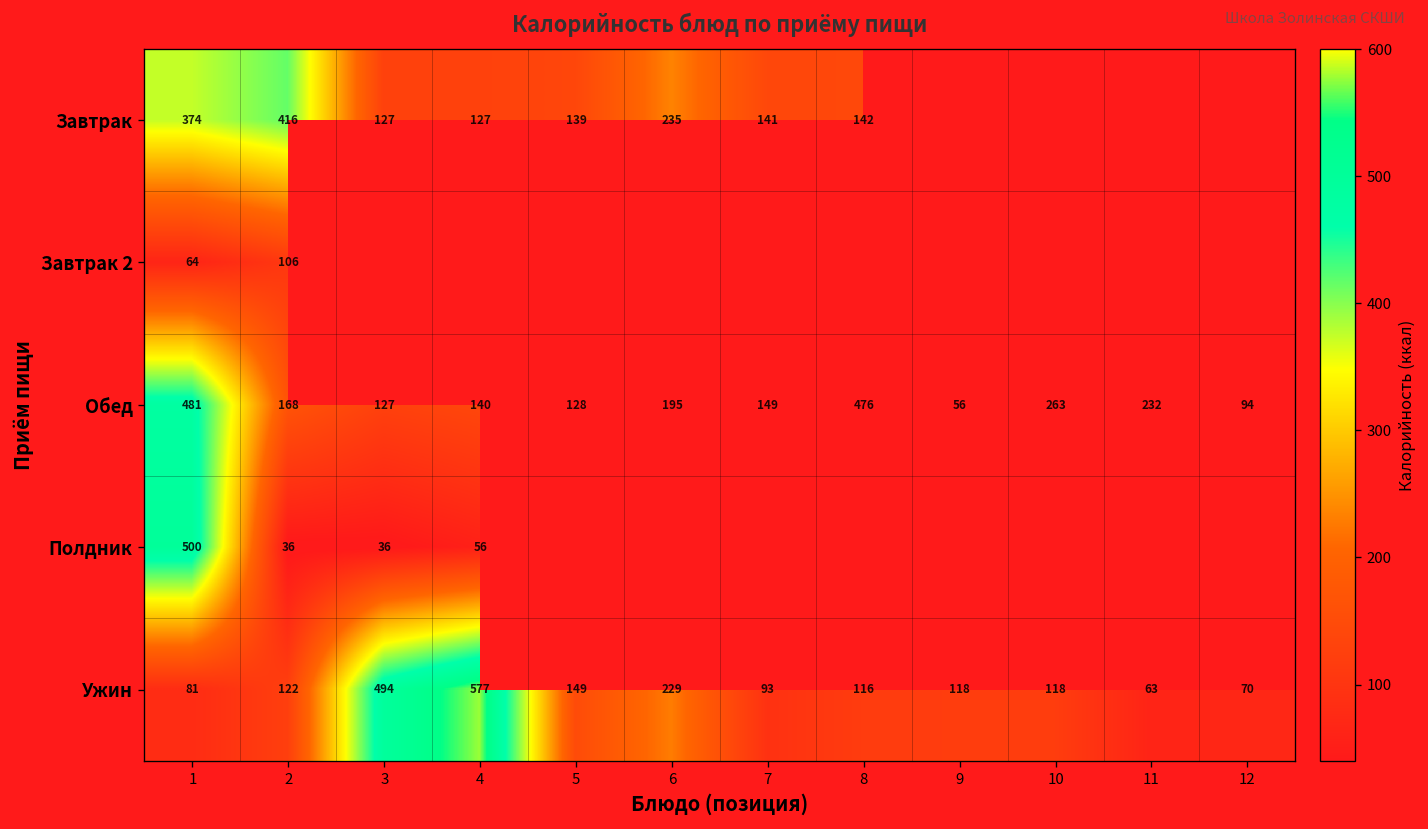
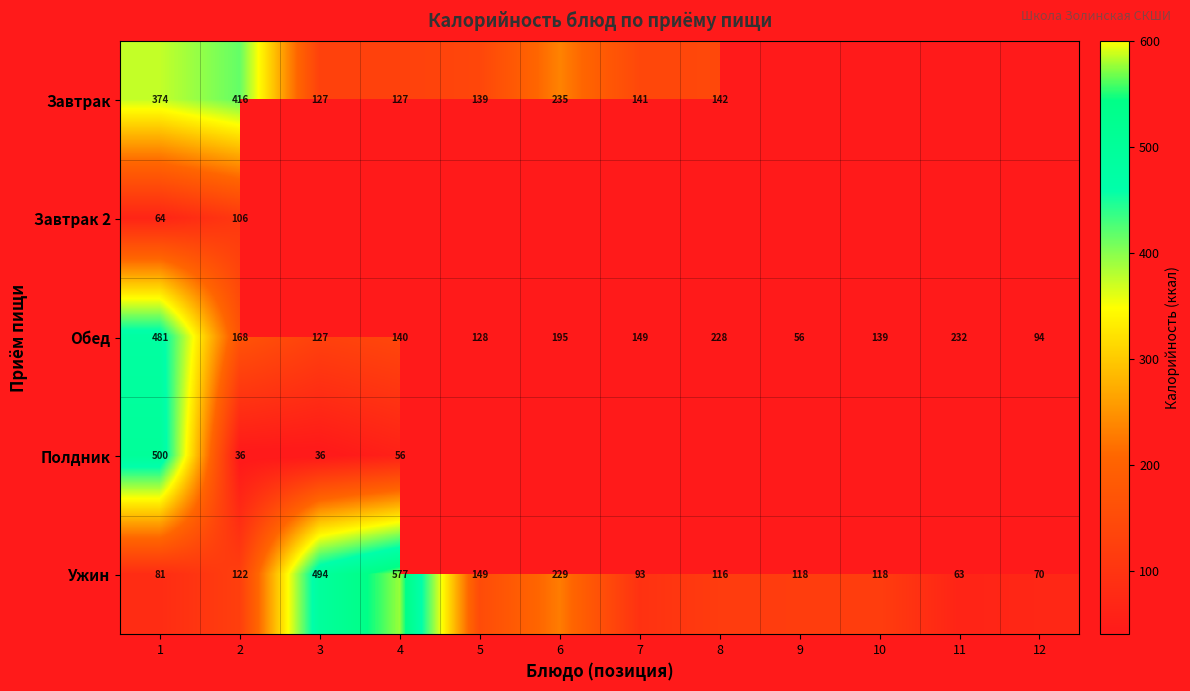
  {
    "Завтрак": {
      "1": 374,
      "2": 416,
      "3": 127,
      "4": 127,
      "5": 139,
      "6": 235,
      "7": 141,
      "8": 142
    },
    "Завтрак 2": {
      "1": 64,
      "2": 106
    },
    "Обед": {
      "1": 481,
      "2": 168,
      "3": 127,
      "4": 140,
      "5": 128,
      "6": 195,
      "7": 149,
-     "8": 476,
+     "8": 228,
      "9": 56,
-     "10": 263,
+     "10": 139,
      "11": 232,
      "12": 94
    },
    "Полдник": {
      "1": 500,
      "2": 36,
      "3": 36,
      "4": 56
    },
    "Ужин": {
      "1": 81,
      "2": 122,
      "3": 494,
      "4": 577,
      "5": 149,
      "6": 229,
      "7": 93,
      "8": 116,
      "9": 118,
      "10": 118,
      "11": 63,
      "12": 70
    }
  }
